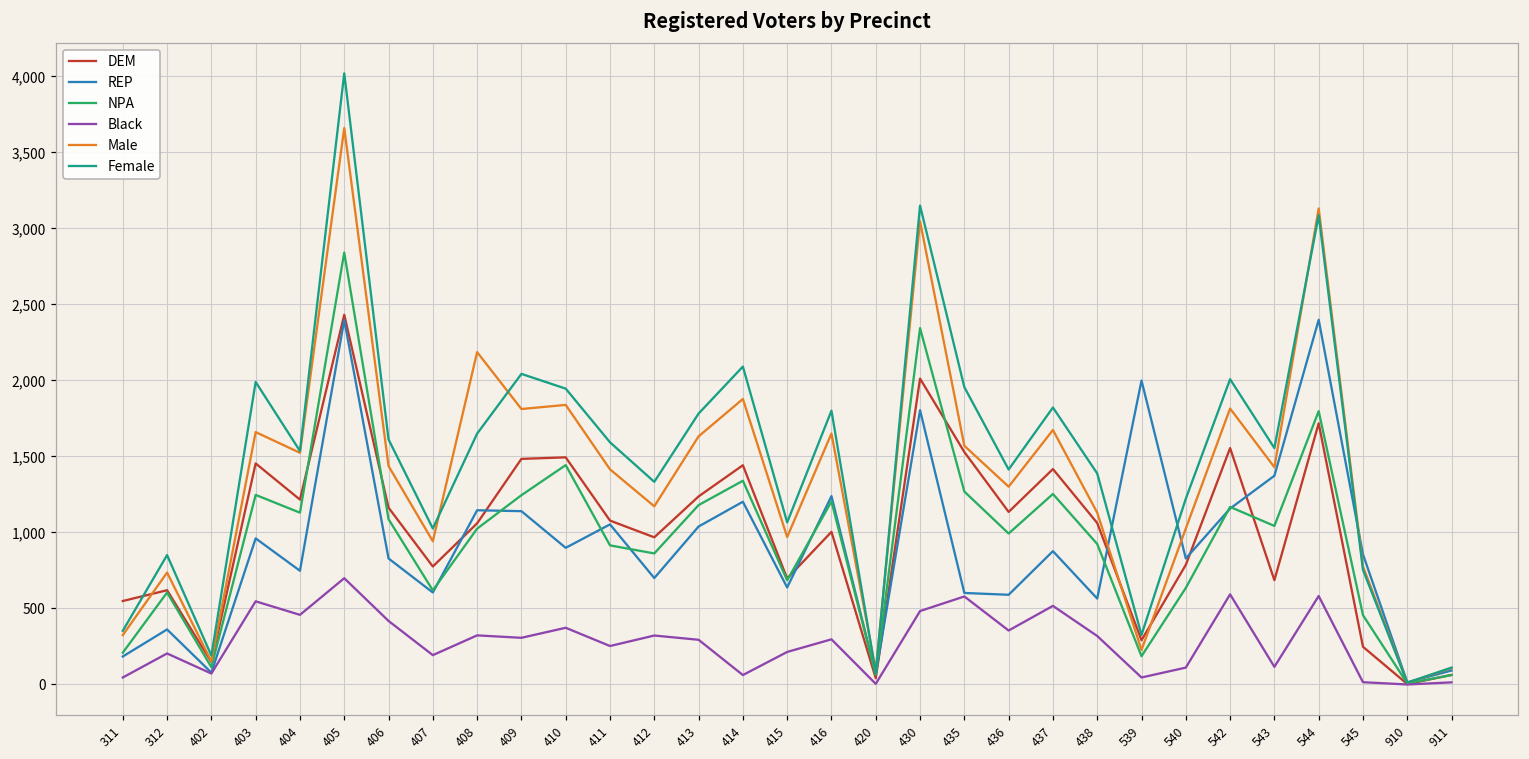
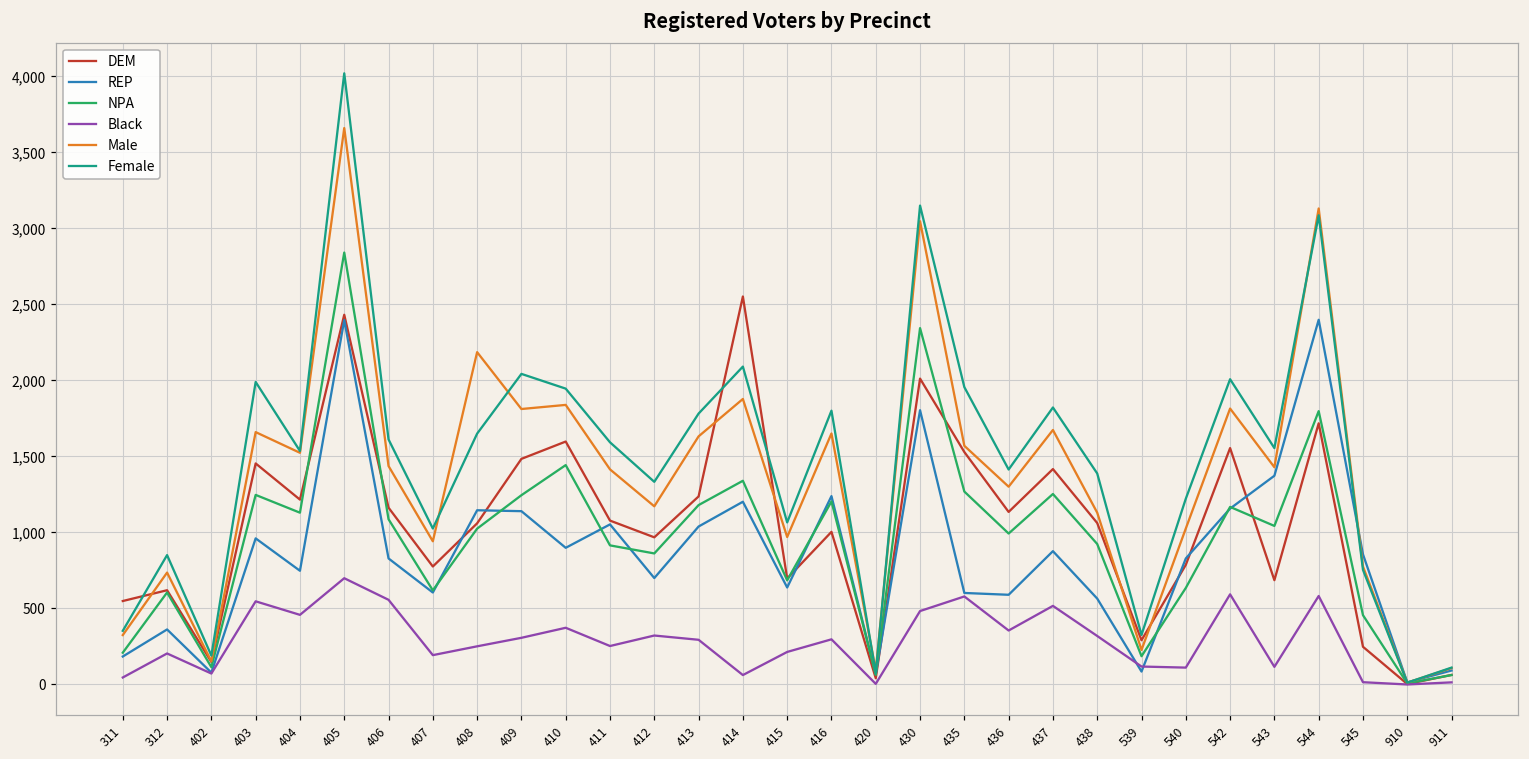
  {
    "DEM": {
      "311": "550",
      "403": "1,450",
      "404": "1,220",
      "405": "2,430",
      "406": "1,160",
      "407": "780",
      "408": "1,060",
      "409": "1,480",
-     "410": "1,490",
+     "410": "1,600",
      "411": "1,080",
      "412": "970",
      "413": "1,240",
-     "414": "1,440",
+     "414": "2,550",
      "416": "1,000",
      "420": "40",
      "430": "2,010",
      "435": "1,530",
      "436": "1,140",
      "437": "1,420",
      "438": "1,060",
      "539": "290",
      "540": "790",
      "542": "1,560",
      "543": "690",
      "544": "1,720",
      "545": "250"
    },
    "REP": {
      "311": "180",
      "312": "360",
      "403": "960",
      "404": "750",
      "405": "2,400",
      "406": "830",
      "408": "1,150",
      "409": "1,140",
      "410": "900",
      "411": "1,050",
      "412": "700",
      "413": "1,040",
      "414": "1,200",
      "415": "640",
      "416": "1,240",
      "430": "1,800",
      "435": "600",
      "436": "590",
      "437": "880",
      "438": "570",
-     "539": "2,000",
+     "539": "90",
      "540": "830",
      "543": "1,370",
      "544": "2,400",
      "545": "860"
    },
    "Black": {
      "311": "50",
      "312": "200",
      "403": "550",
      "404": "460",
      "405": "700",
-     "406": "420",
+     "406": "560",
      "407": "190",
-     "408": "320",
+     "408": "250",
      "409": "310",
      "410": "370",
      "411": "250",
      "412": "320",
      "413": "290",
      "414": "60",
      "415": "210",
      "416": "300",
      "420": "0",
      "430": "480",
      "435": "580",
      "436": "360",
      "437": "520",
      "438": "320",
-     "539": "50",
+     "539": "120",
      "540": "110",
      "542": "590",
      "543": "120",
      "544": "580",
      "545": "20",
      "911": "10"
    },
    "Male": {
      "311": "330",
      "312": "740",
      "403": "1,660",
      "405": "3,660",
      "406": "1,440",
      "407": "940",
      "408": "2,190",
      "409": "1,810",
      "410": "1,840",
      "411": "1,420",
      "412": "1,170",
      "413": "1,630",
      "414": "1,880",
      "415": "970",
      "416": "1,650",
      "430": "3,050",
      "435": "1,570",
      "436": "1,300",
      "437": "1,670",
      "438": "1,130",
      "539": "230",
      "540": "1,030",
      "542": "1,820",
      "543": "1,430",
      "544": "3,130",
      "545": "780"
    }
  }
